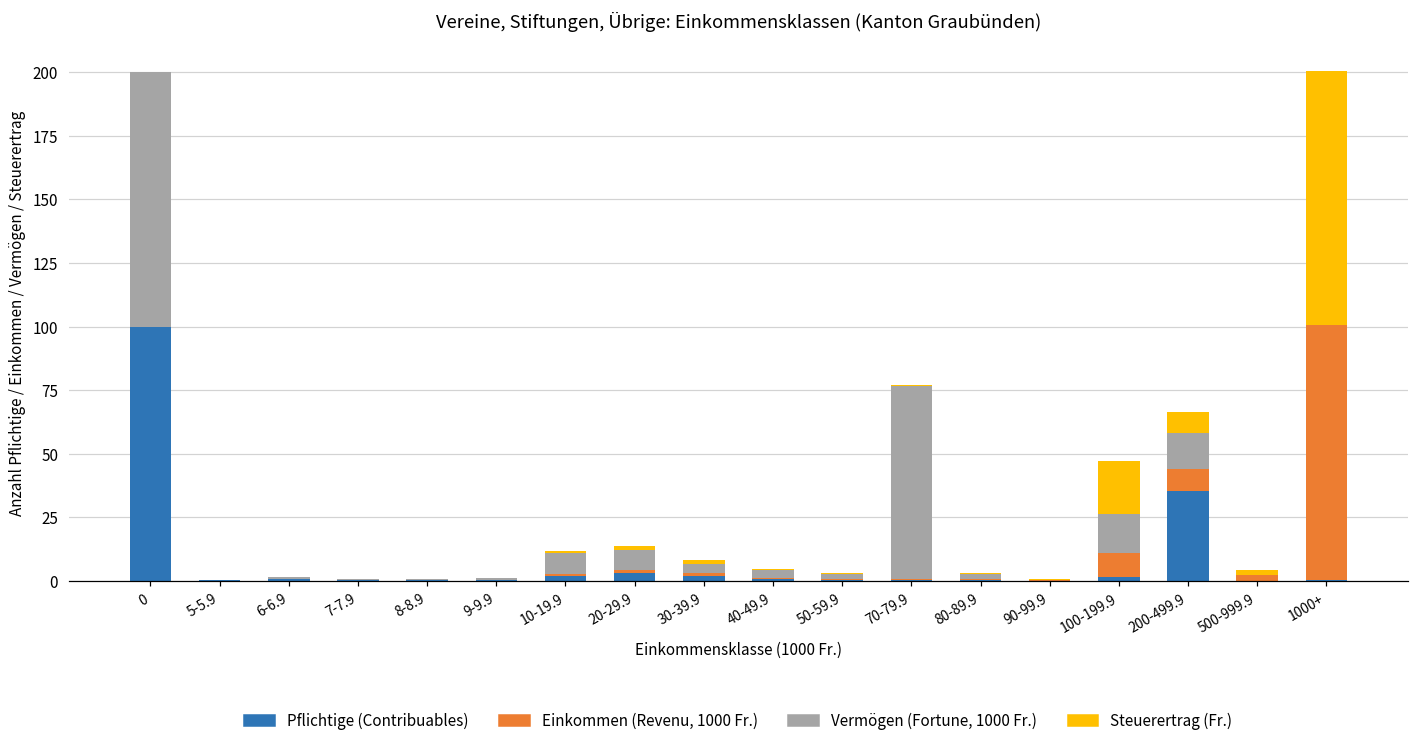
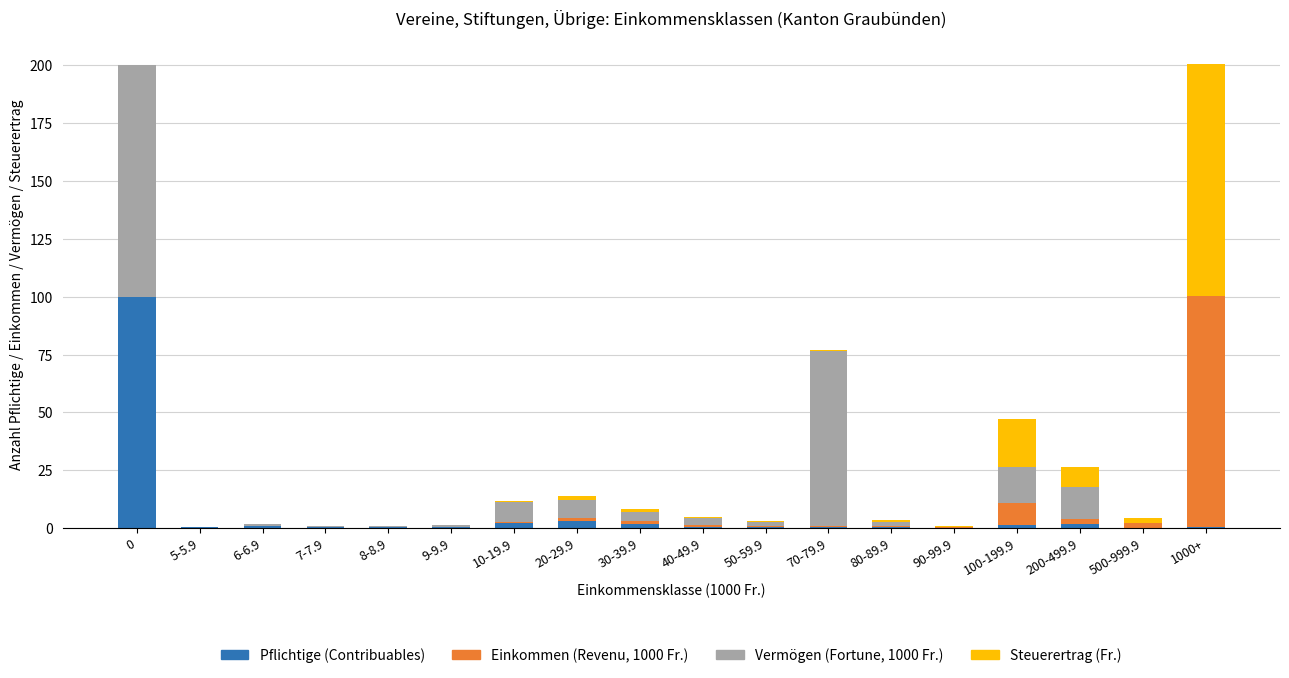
  {
    "Pflichtige (Contribuables)": {
      "0": 100,
      "10-19.9": 2,
      "20-29.9": 3,
      "30-39.9": 2,
      "100-199.9": 1,
-     "200-499.9": 35
+     "200-499.9": 2
    },
    "Einkommen (Revenu, 1000 Fr.)": {
      "0": 0,
      "20-29.9": 1,
      "30-39.9": 1,
      "100-199.9": 10,
-     "200-499.9": 9,
+     "200-499.9": 2,
      "500-999.9": 2,
      "1000+": 100
    },
    "Vermögen (Fortune, 1000 Fr.)": {
      "0": 100,
      "10-19.9": 8,
      "20-29.9": 8,
      "30-39.9": 4,
      "40-49.9": 3,
      "50-59.9": 2,
      "70-79.9": 76,
      "80-89.9": 2,
      "90-99.9": 0,
      "100-199.9": 15,
      "200-499.9": 14,
      "500-999.9": 0,
      "1000+": 0
    },
    "Steuerertrag (Fr.)": {
      "0": 0,
      "20-29.9": 1,
      "30-39.9": 1,
      "100-199.9": 21,
      "200-499.9": 9,
      "500-999.9": 2,
      "1000+": 100
    }
  }
